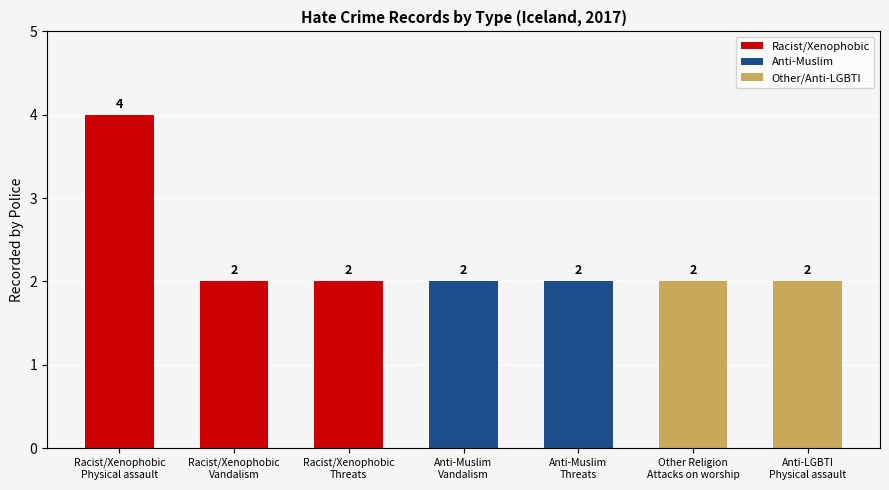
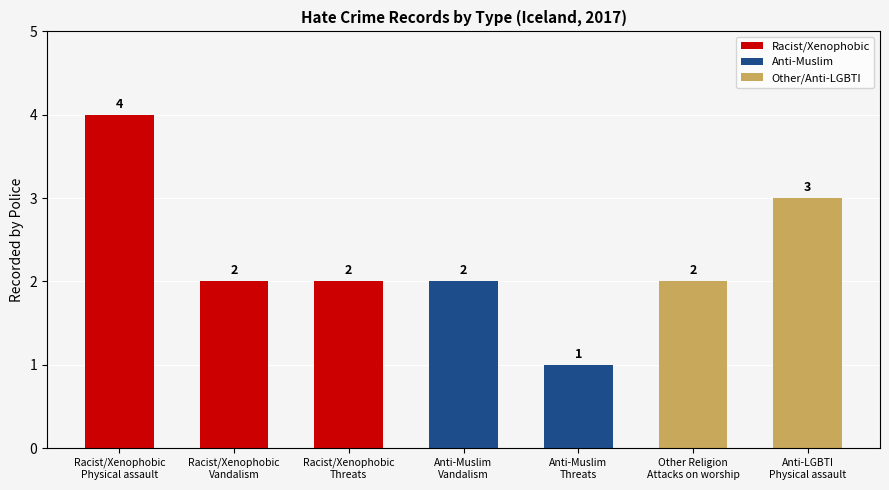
  {
    "Racist/Xenophobic Physical assault": 4,
    "Racist/Xenophobic Vandalism": 2,
    "Racist/Xenophobic Threats": 2,
    "Anti-Muslim Vandalism": 2,
-   "Anti-Muslim Threats": 2,
+   "Anti-Muslim Threats": 1,
    "Other Religion Attacks on worship": 2,
-   "Anti-LGBTI Physical assault": 2
+   "Anti-LGBTI Physical assault": 3
  }
